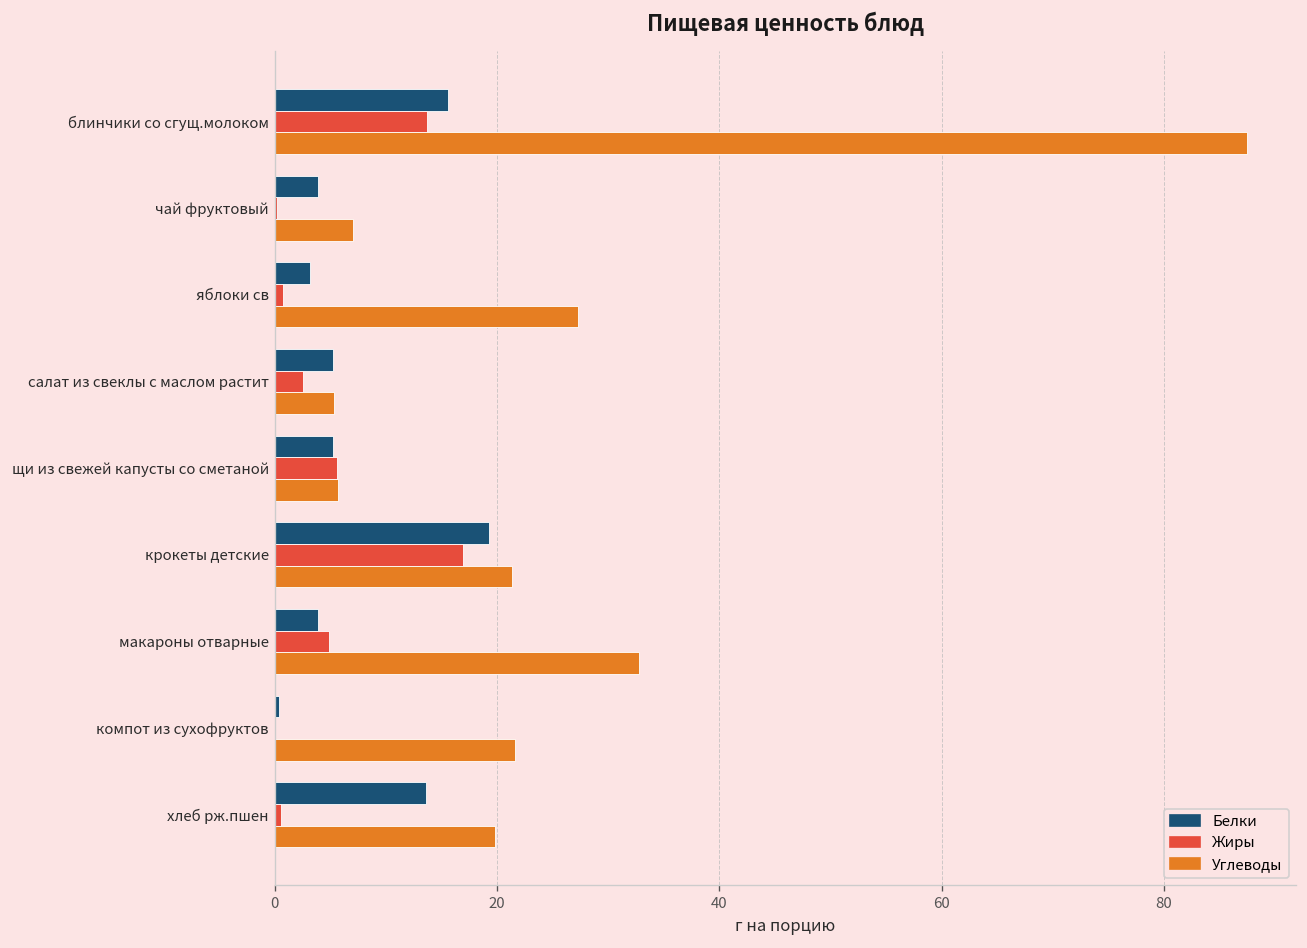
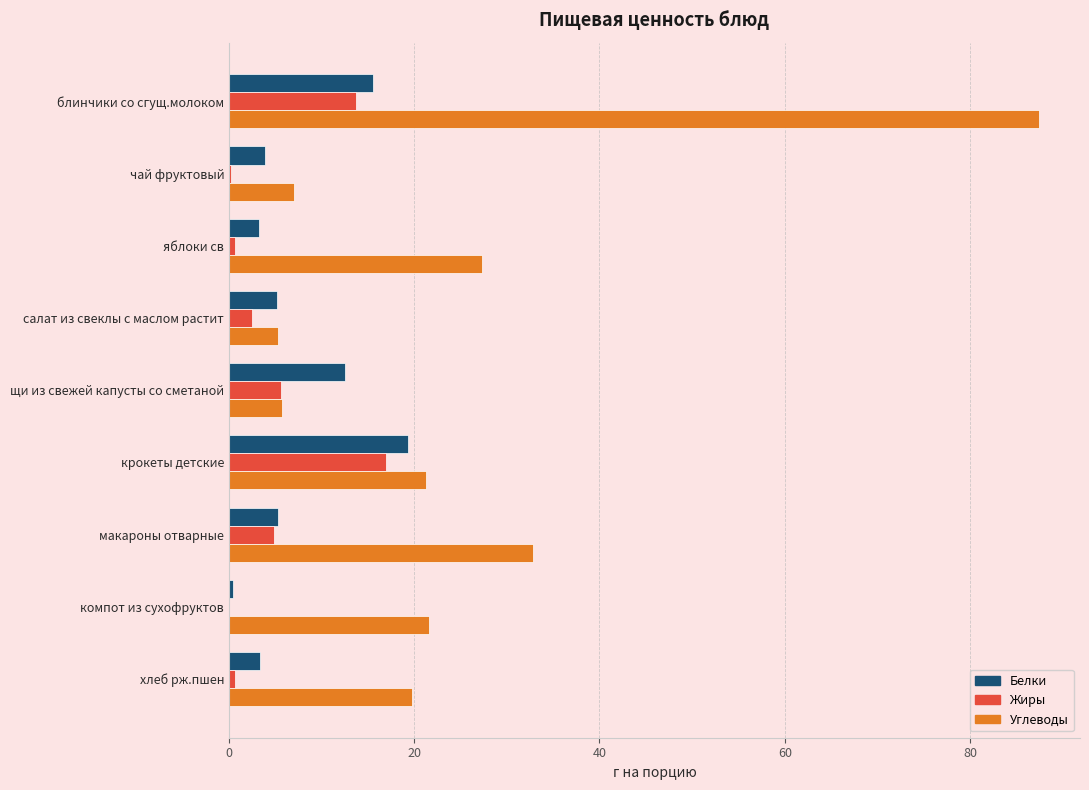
  {
    "Белки": {
      "блинчики со сгущ.молоком": 16,
      "чай фруктовый": 4,
      "яблоки св": 3,
      "салат из свеклы с маслом растит": 5,
-     "щи из свежей капусты со сметаной": 5,
+     "щи из свежей капусты со сметаной": 13,
      "крокеты детские": 19,
-     "макароны отварные": 4,
+     "макароны отварные": 5,
      "компот из сухофруктов": 0,
-     "хлеб рж.пшен": 14
+     "хлеб рж.пшен": 3
    }
  }
